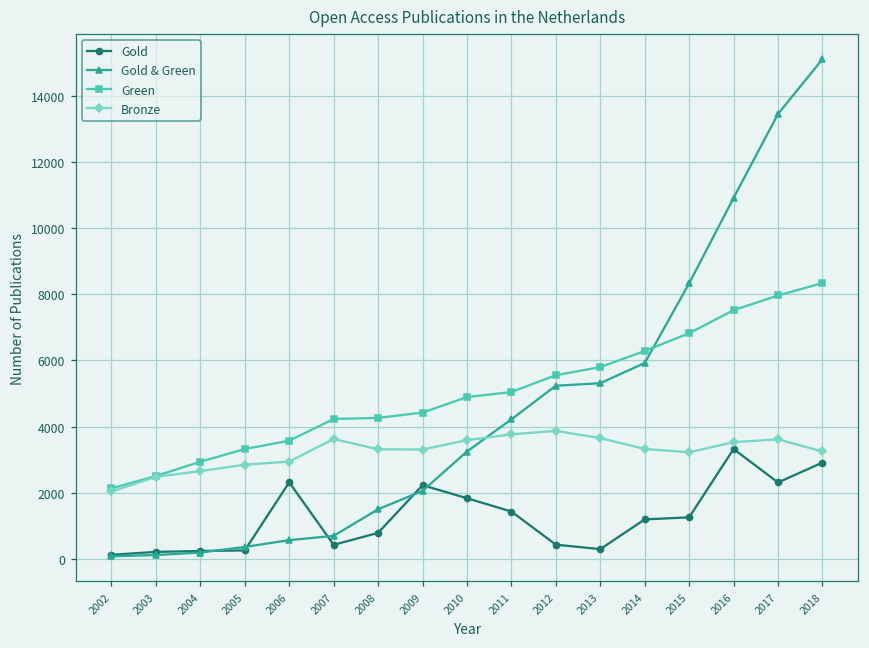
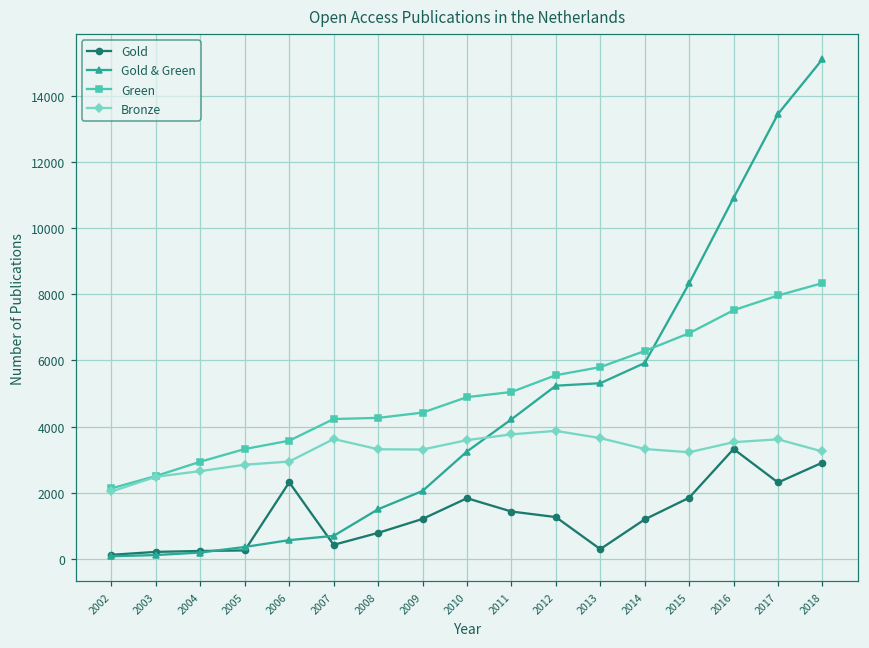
  {
    "Gold": {
      "2003": 200,
      "2005": 300,
      "2006": 2300,
      "2007": 400,
      "2008": 800,
-     "2009": 2200,
+     "2009": 1200,
      "2010": 1800,
      "2011": 1400,
-     "2012": 400,
+     "2012": 1300,
      "2013": 300,
      "2014": 1200,
-     "2015": 1300,
+     "2015": 1900,
      "2016": 3300,
      "2017": 2300,
      "2018": 2900
    }
  }
